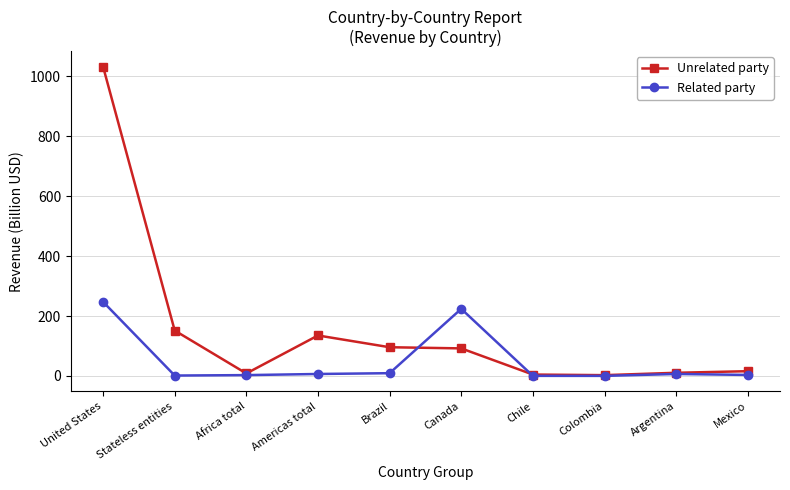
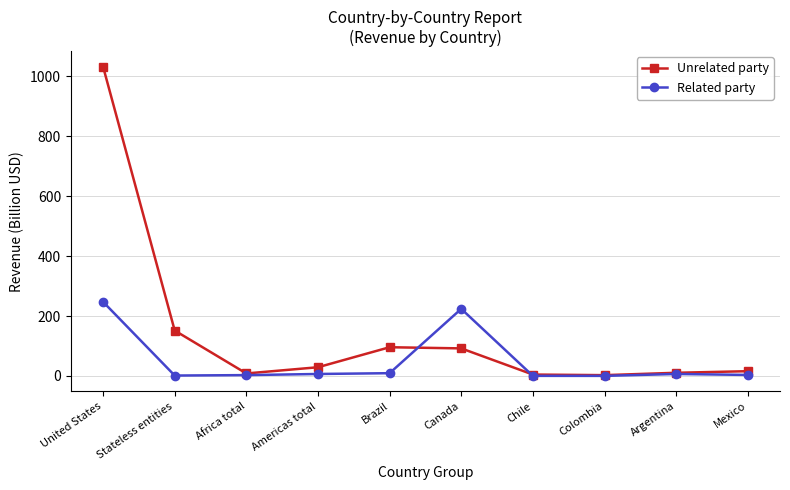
  {
    "Unrelated party": {
      "United States": 1030,
      "Stateless entities": 150,
-     "Americas total": 140,
+     "Americas total": 30,
      "Brazil": 100,
      "Canada": 90,
      "Mexico": 20
    },
    "Related party": {
      "United States": 250,
      "Stateless entities": 0,
      "Americas total": 10,
      "Brazil": 10,
      "Canada": 220,
      "Mexico": 0
    }
  }
